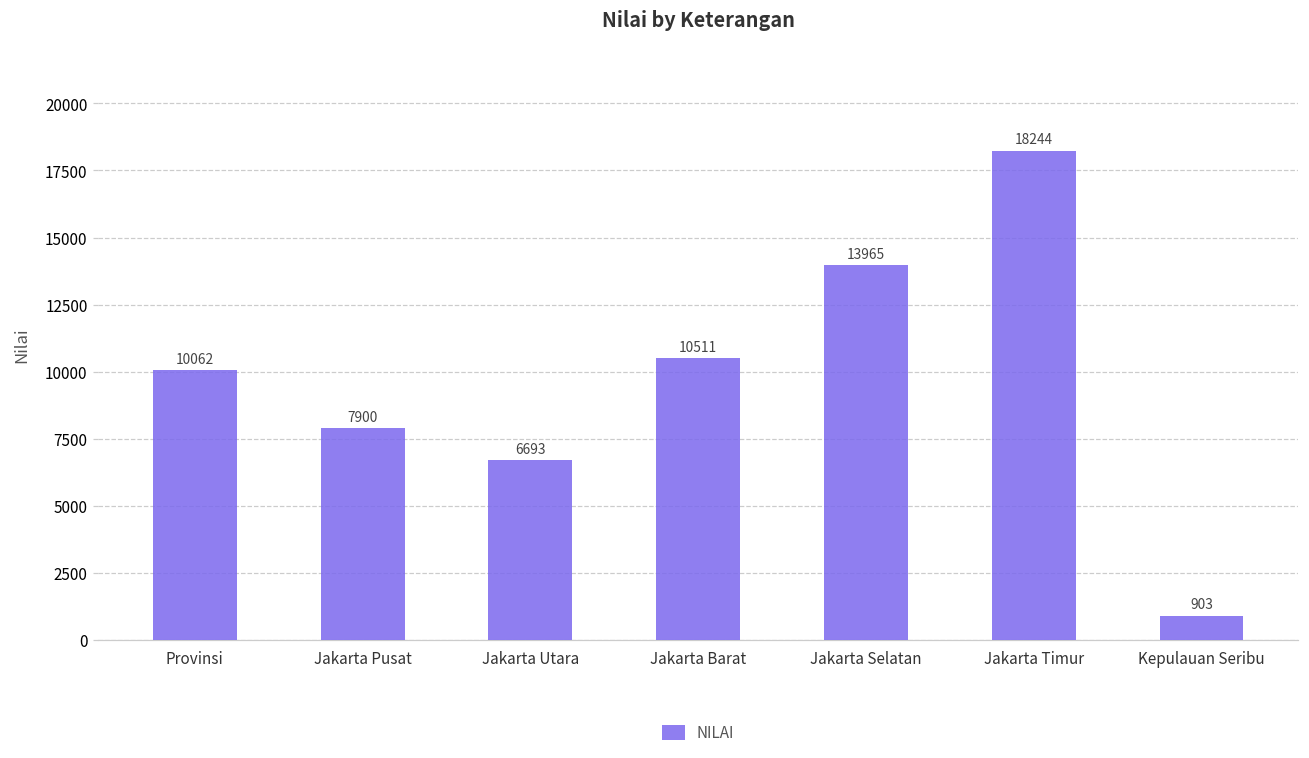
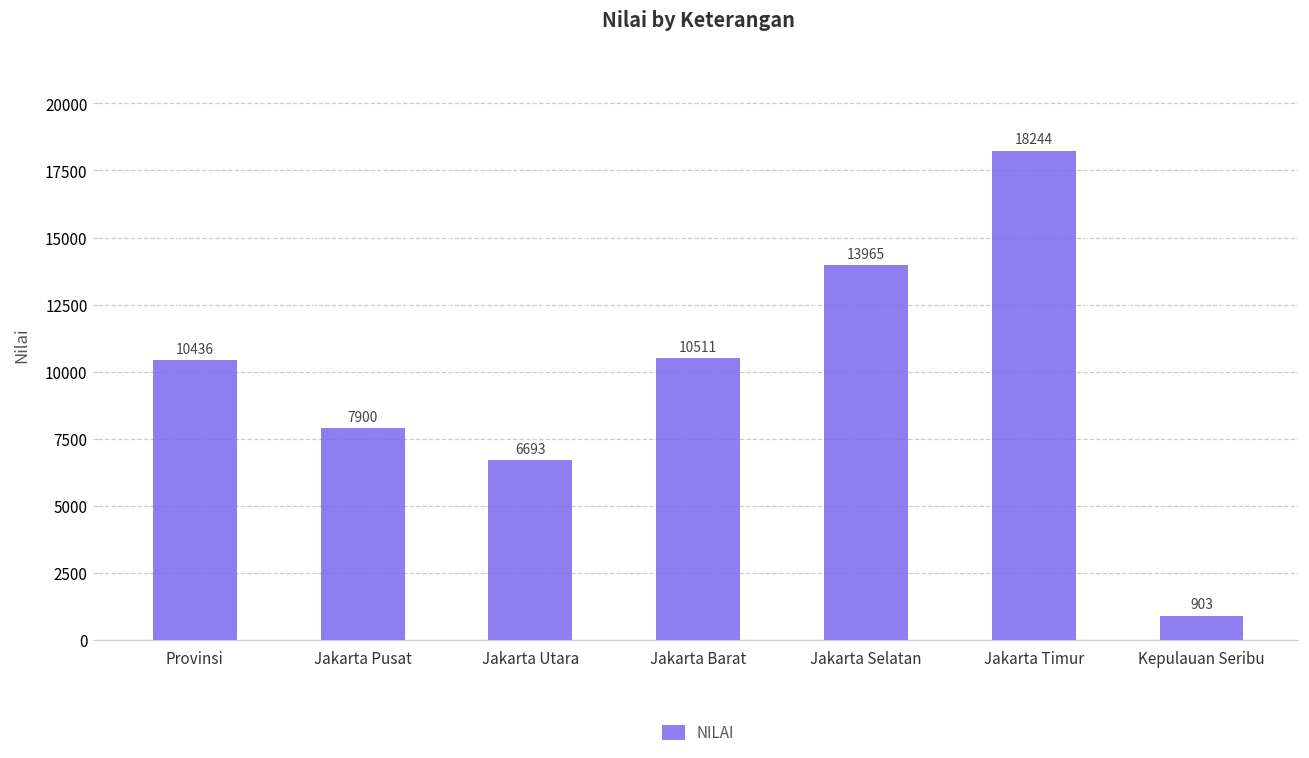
  {
-   "Provinsi": 10062,
+   "Provinsi": 10436,
    "Jakarta Pusat": 7900,
    "Jakarta Utara": 6693,
    "Jakarta Barat": 10511,
    "Jakarta Selatan": 13965,
    "Jakarta Timur": 18244,
    "Kepulauan Seribu": 903
  }
